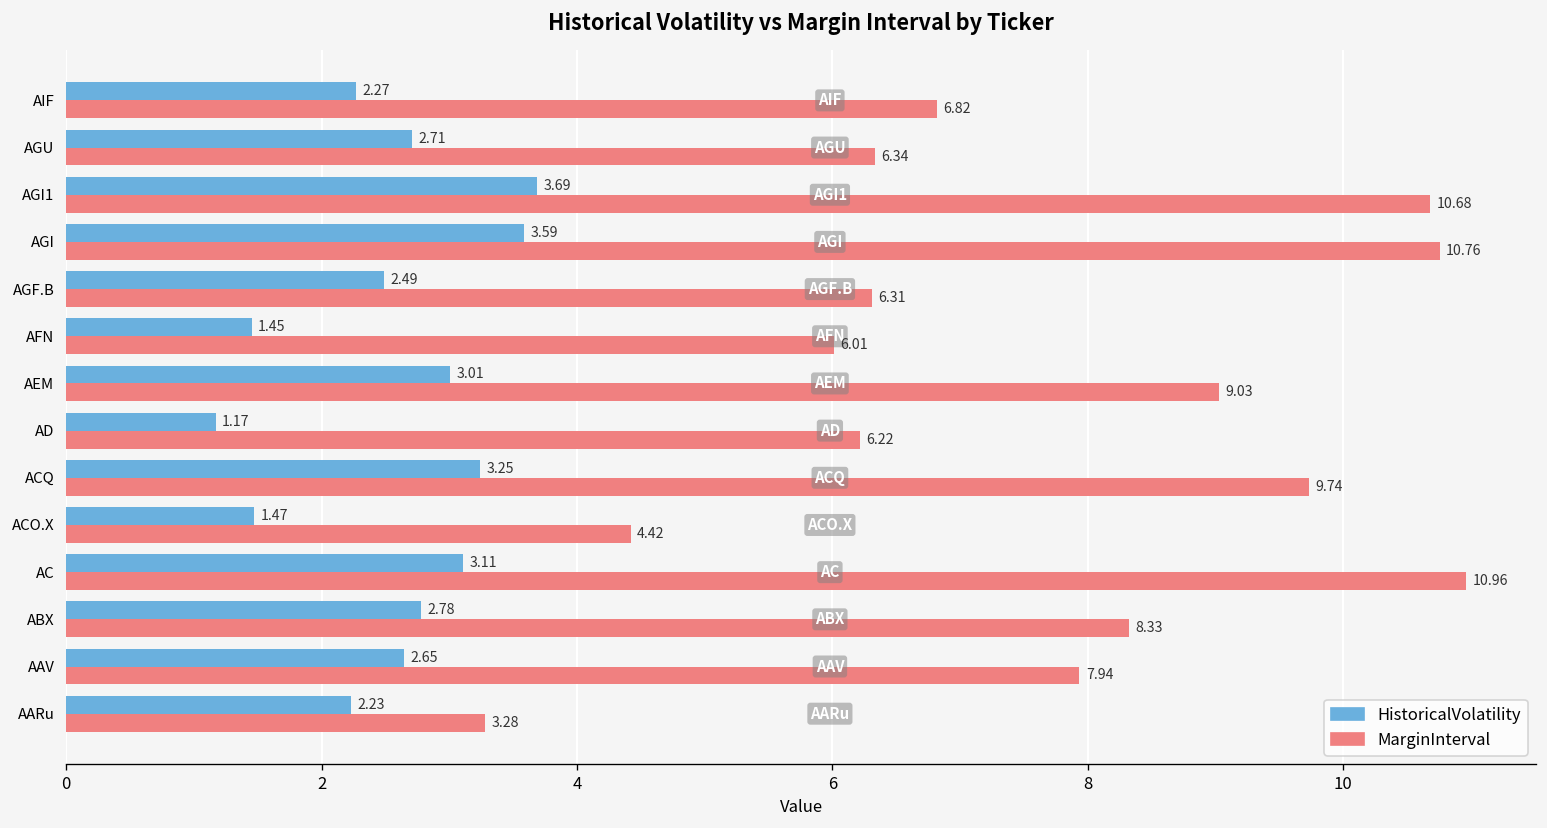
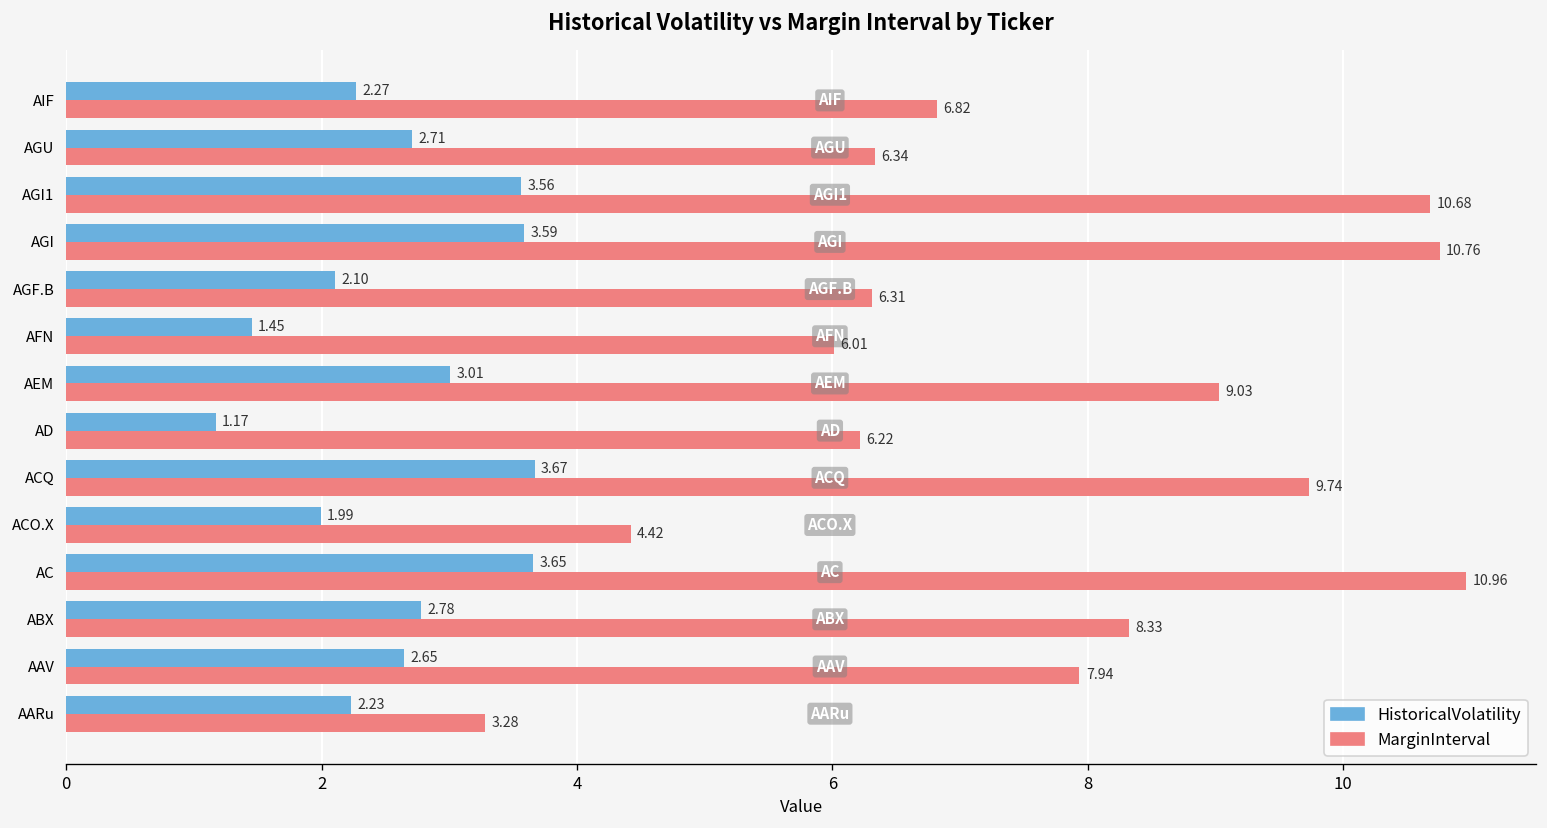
  {
    "HistoricalVolatility": {
      "AIF": 2.27,
      "AGU": 2.71,
-     "AGI1": 3.69,
+     "AGI1": 3.56,
      "AGI": 3.59,
-     "AGF.B": 2.49,
+     "AGF.B": 2.10,
      "AFN": 1.45,
      "AEM": 3.01,
      "AD": 1.17,
-     "ACQ": 3.25,
-     "ACO.X": 1.47,
-     "AC": 3.11,
+     "ACQ": 3.67,
+     "ACO.X": 1.99,
+     "AC": 3.65,
      "ABX": 2.78,
      "AAV": 2.65,
      "AARu": 2.23
    },
    "MarginInterval": {
      "AIF": 6.82,
      "AGU": 6.34,
      "AGI1": 10.68,
      "AGI": 10.76,
      "AGF.B": 6.31,
      "AEM": 9.03,
      "AD": 6.22,
      "ACQ": 9.74,
      "ACO.X": 4.42,
      "AC": 10.96,
      "ABX": 8.33,
      "AAV": 7.94,
      "AARu": 3.28
    }
  }
